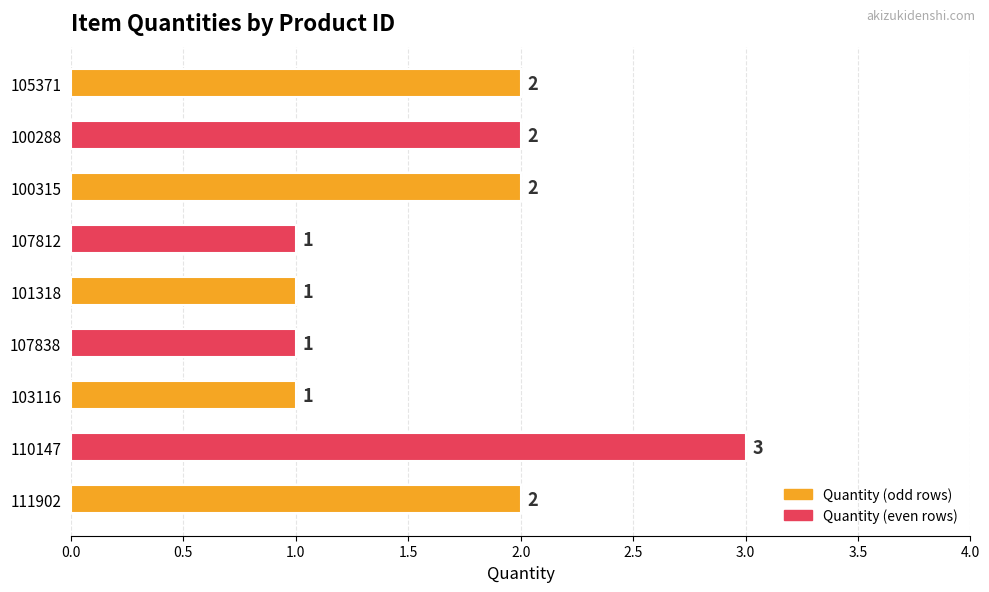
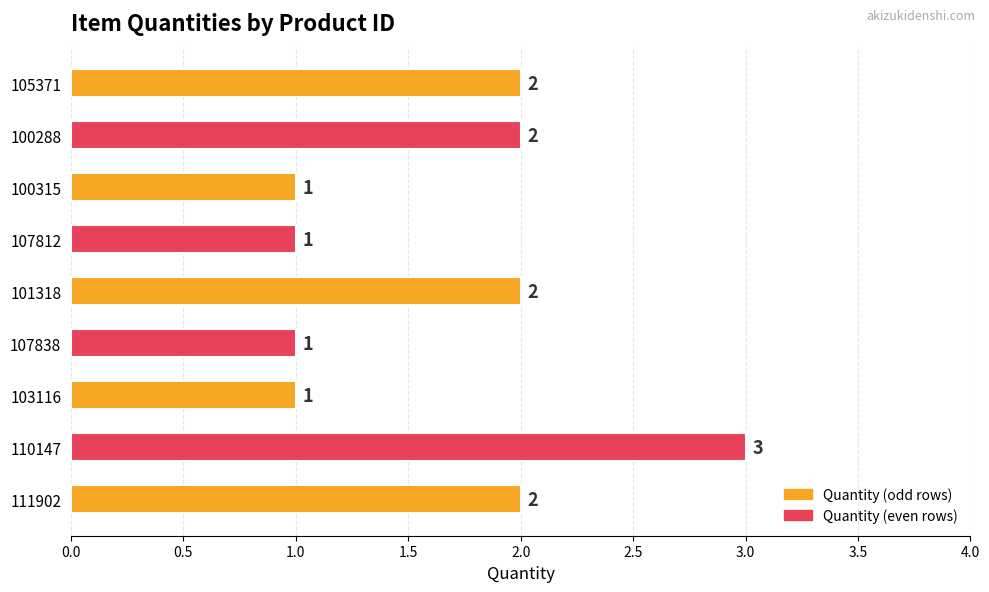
  {
    "105371": 2,
    "100288": 2,
-   "100315": 2,
+   "100315": 1,
    "107812": 1,
-   "101318": 1,
+   "101318": 2,
    "107838": 1,
    "103116": 1,
    "110147": 3,
    "111902": 2
  }
